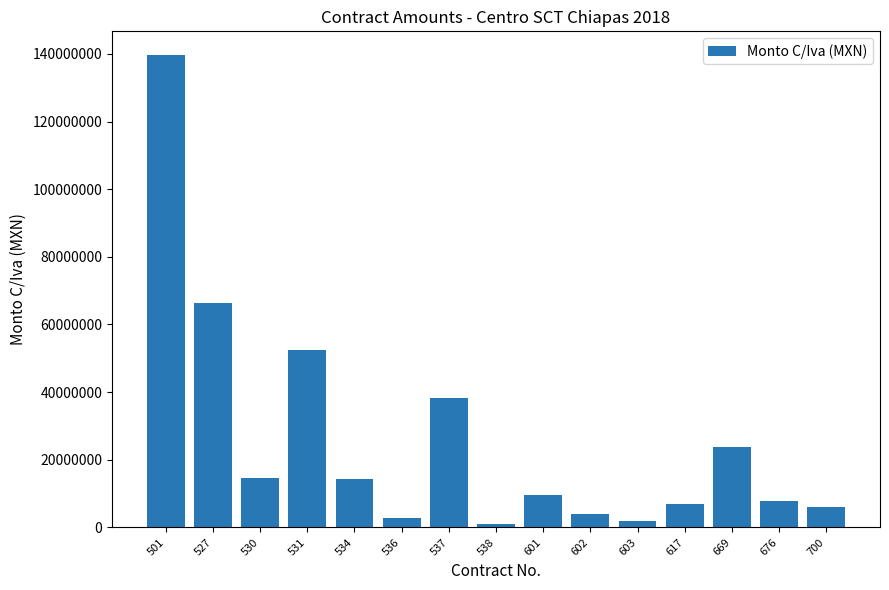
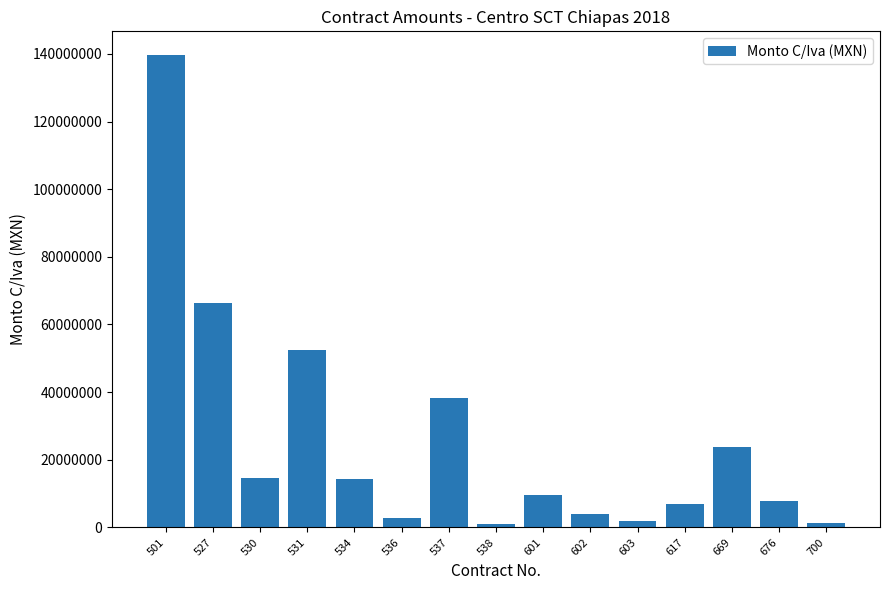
  {
    "501": 140000000,
    "527": 66000000,
    "530": 15000000,
    "531": 53000000,
    "534": 14000000,
    "536": 3000000,
    "537": 38000000,
    "538": 1000000,
    "601": 9000000,
    "602": 4000000,
    "603": 2000000,
    "617": 7000000,
    "669": 24000000,
    "676": 8000000,
-   "700": 6000000
+   "700": 1000000
  }
